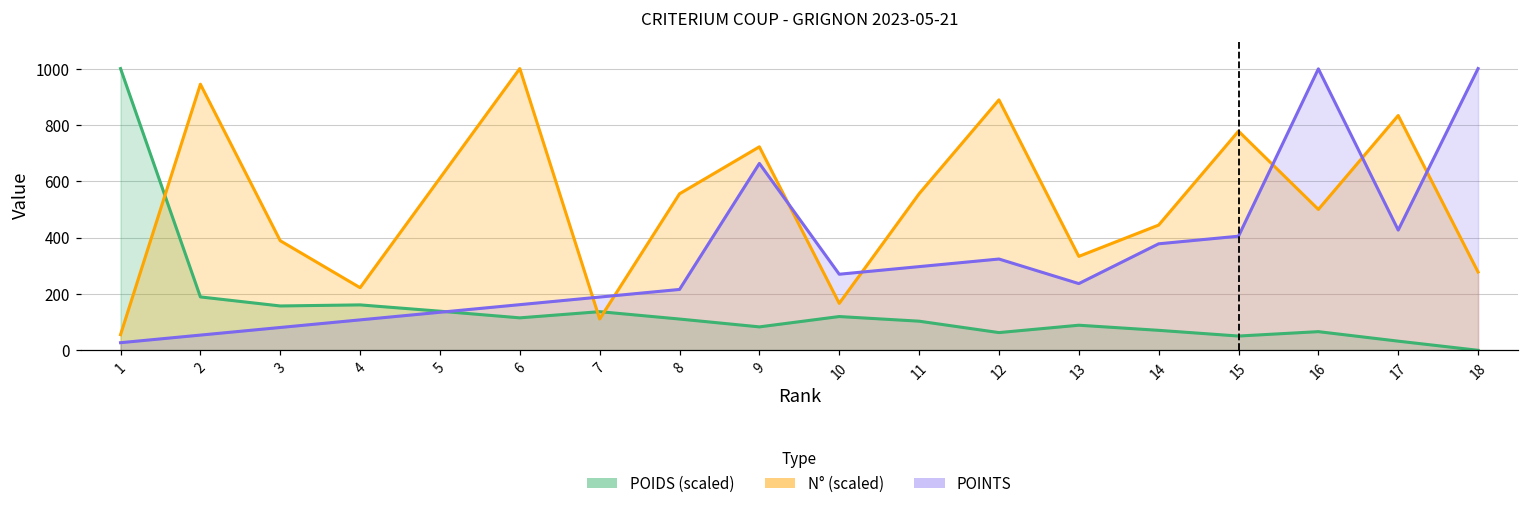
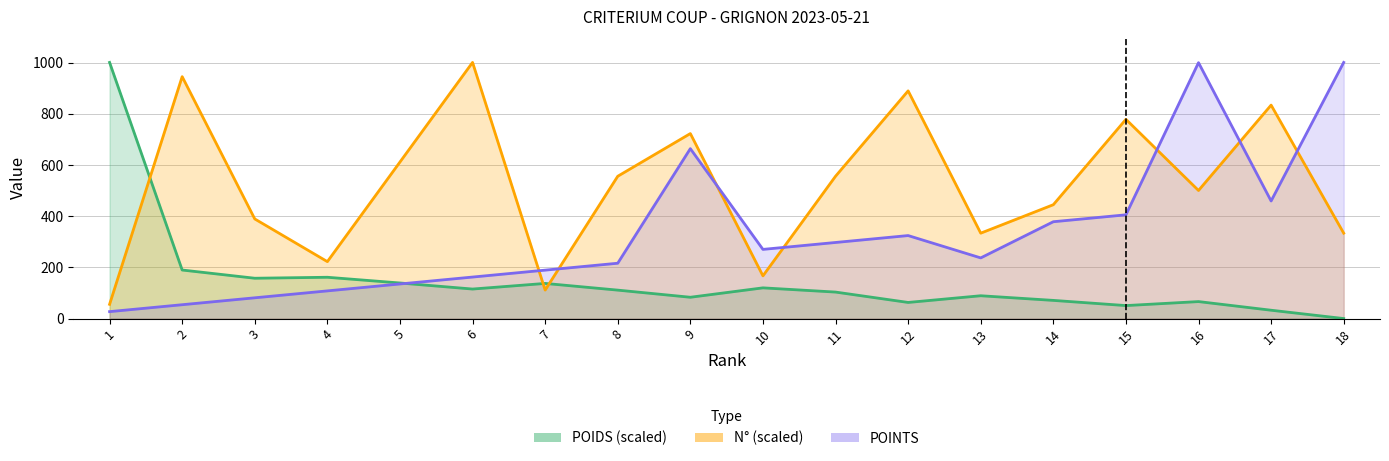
  {
    "POIDS (scaled)": {
      "1": 1000,
      "2": 190,
      "3": 160,
      "4": 160,
      "6": 120,
      "7": 140,
      "8": 110,
      "9": 80,
      "10": 120,
      "11": 100,
      "12": 60,
      "13": 90,
      "14": 70,
      "15": 50,
      "16": 70,
      "17": 30,
      "18": 0
    },
    "N° (scaled)": {
      "1": 60,
      "2": 950,
      "3": 390,
      "4": 220,
      "5": 610,
      "6": 1000,
      "7": 110,
      "8": 560,
      "9": 720,
      "10": 170,
      "11": 560,
      "12": 890,
      "13": 330,
      "14": 440,
      "15": 780,
      "16": 500,
      "17": 830,
-     "18": 280
+     "18": 330
    },
    "POINTS": {
      "1": 30,
      "2": 50,
      "3": 80,
      "4": 110,
      "6": 160,
      "7": 190,
      "8": 220,
      "9": 660,
      "10": 270,
      "11": 300,
      "12": 320,
      "13": 240,
      "14": 380,
      "15": 410,
      "16": 1000,
-     "17": 430,
+     "17": 460,
      "18": 1000
    }
  }
